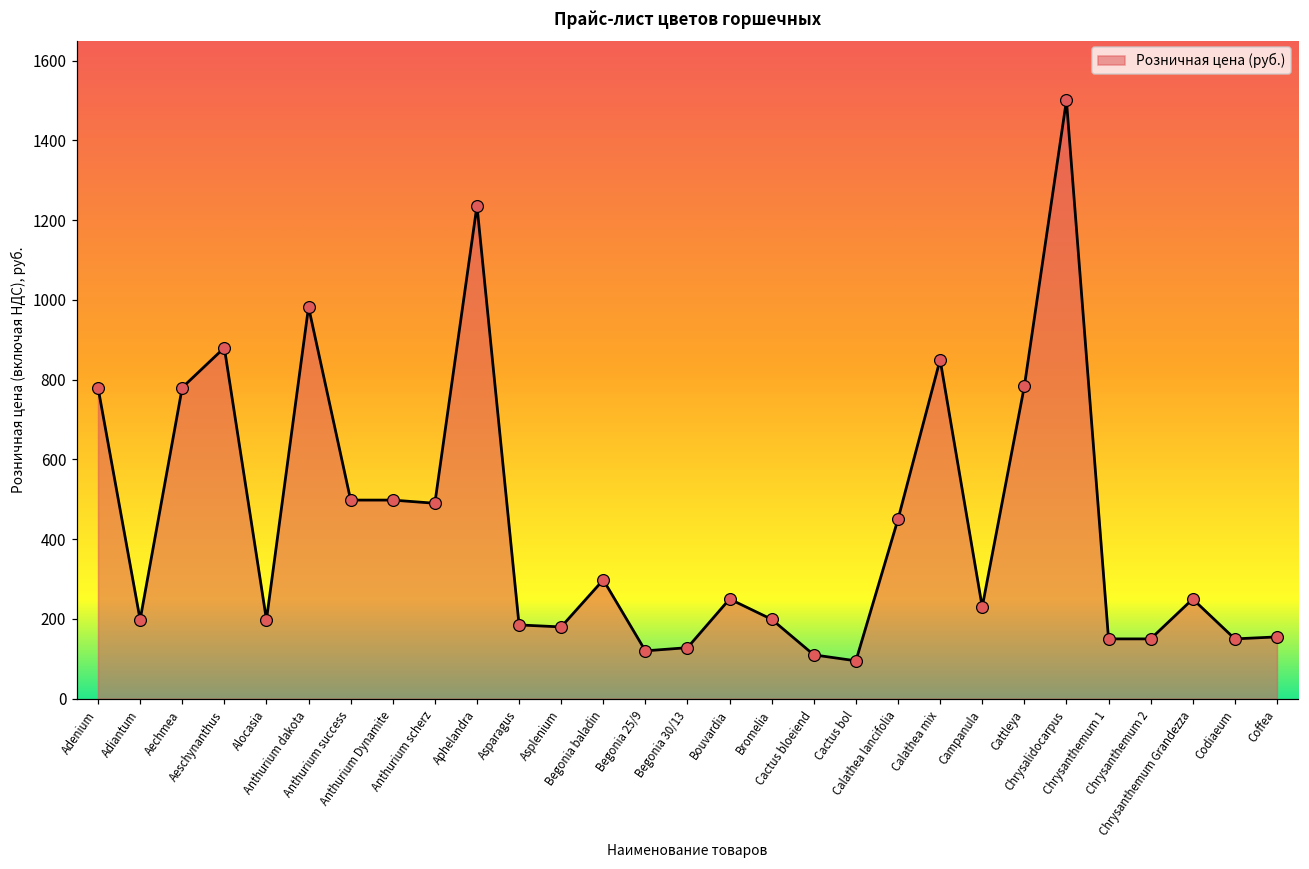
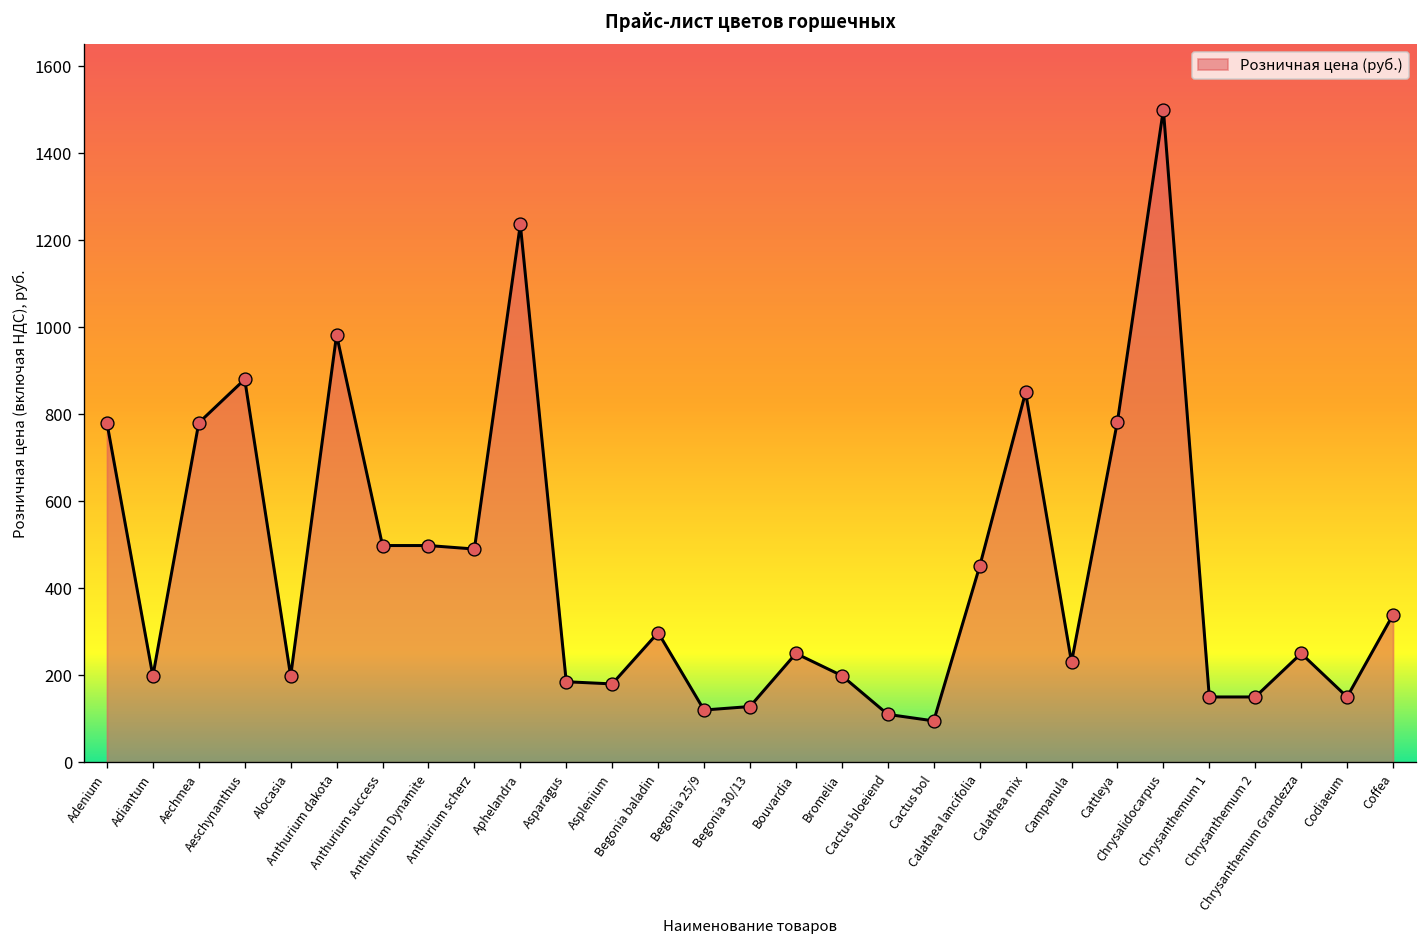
  {
    "Adenium": 780,
    "Adiantum": 200,
    "Aechmea": 780,
    "Aeschynanthus": 880,
    "Alocasia": 200,
    "Anthurium dakota": 980,
    "Anthurium success": 500,
    "Anthurium Dynamite": 500,
    "Anthurium scherz": 490,
    "Aphelandra": 1240,
    "Asparagus": 190,
    "Asplenium": 180,
    "Begonia baladin": 300,
    "Begonia 25/9": 120,
    "Begonia 30/13": 130,
    "Bouvardia": 250,
    "Bromelia": 200,
    "Cactus bloeiend": 110,
    "Cactus bol": 100,
    "Calathea lancifolia": 450,
    "Calathea mix": 850,
    "Campanula": 230,
    "Cattleya": 780,
    "Chrysalidocarpus": 1500,
    "Chrysanthemum 1": 150,
    "Chrysanthemum 2": 150,
    "Chrysanthemum Grandezza": 250,
    "Codiaeum": 150,
-   "Coffea": 160
+   "Coffea": 340
  }
